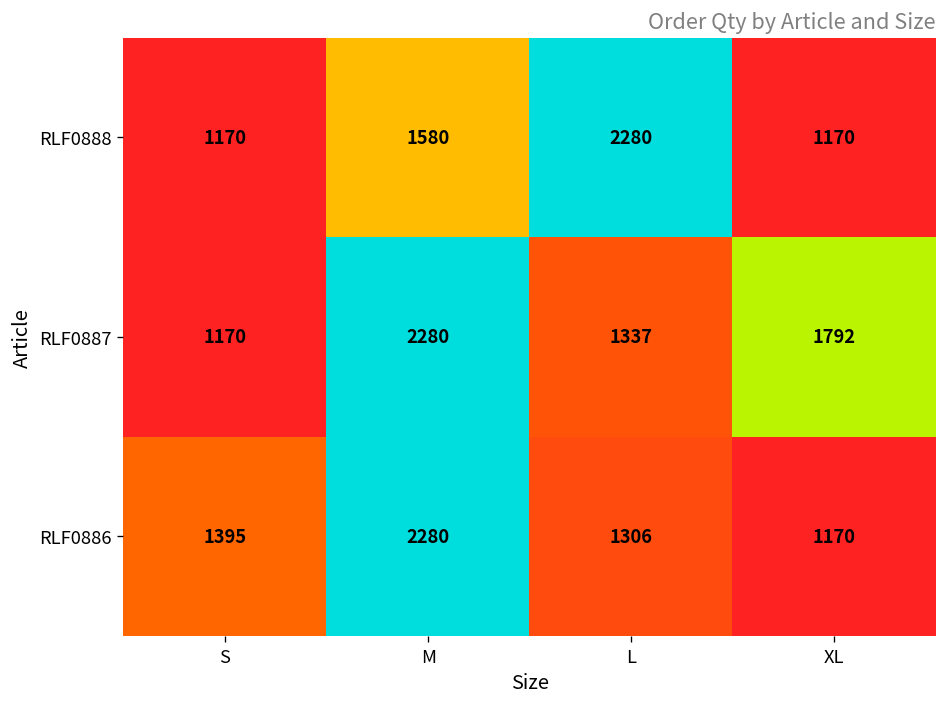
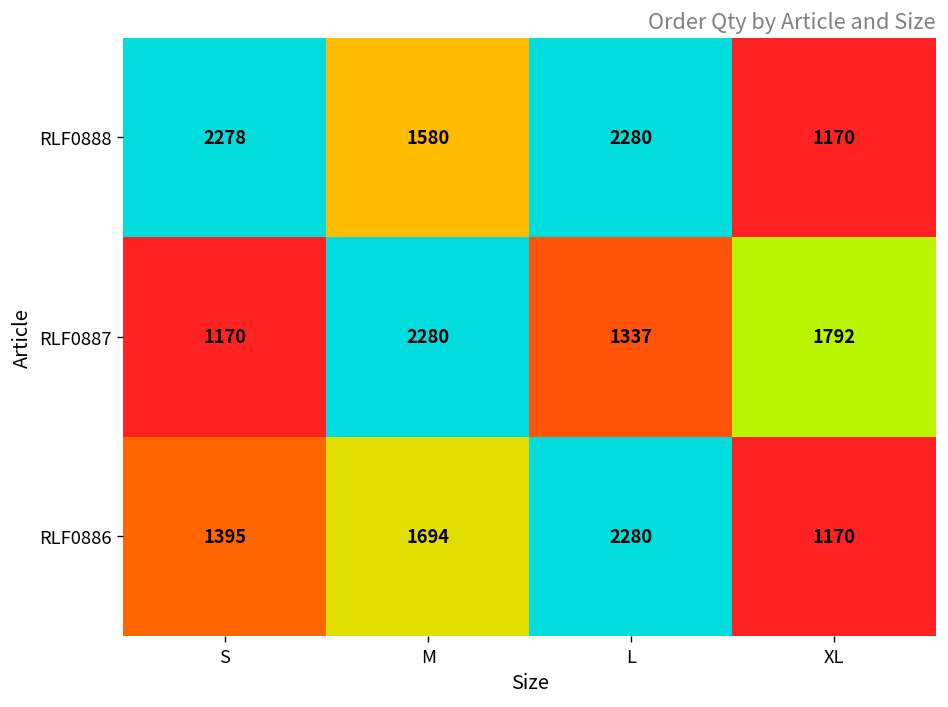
  {
    "RLF0888": {
-     "S": 1170,
+     "S": 2278,
      "M": 1580,
      "L": 2280,
      "XL": 1170
    },
    "RLF0887": {
      "S": 1170,
      "M": 2280,
      "L": 1337,
      "XL": 1792
    },
    "RLF0886": {
      "S": 1395,
-     "M": 2280,
-     "L": 1306,
+     "M": 1694,
+     "L": 2280,
      "XL": 1170
    }
  }
